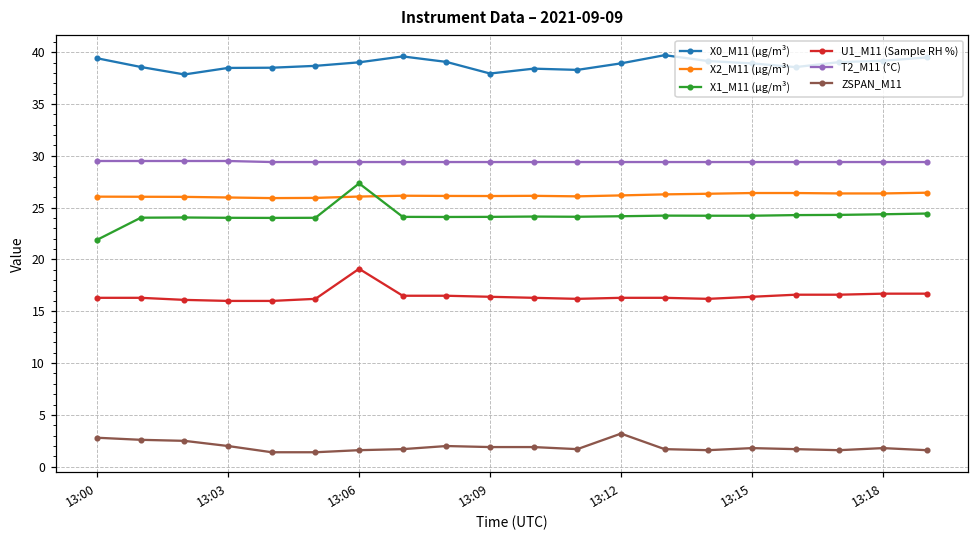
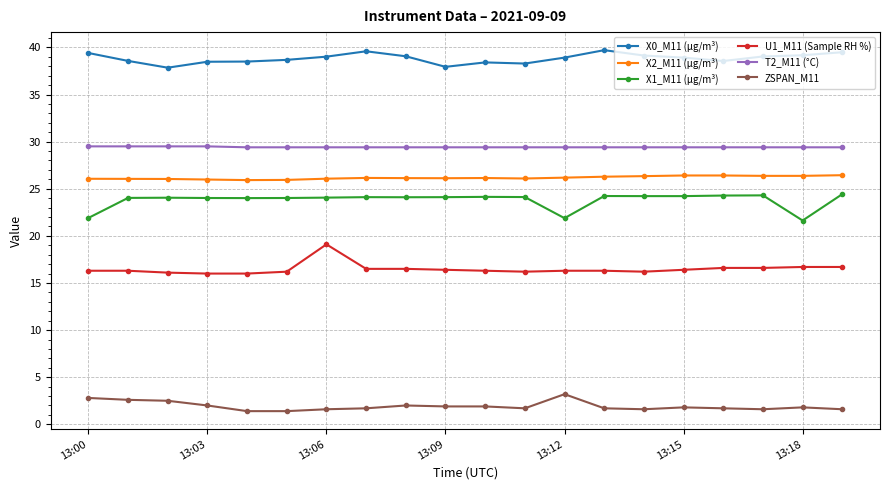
  {
    "X0_M11 (μg/m³)": {
      "13:00": 39,
      "13:03": 38,
      "13:06": 39,
      "13:09": 38,
      "13:12": 39
    },
    "X2_M11 (μg/m³)": {
      "13:00": 26,
      "13:03": 26,
      "13:06": 26,
      "13:09": 26,
      "13:12": 26,
      "13:15": 26,
      "13:18": 26
    },
    "X1_M11 (μg/m³)": {
      "13:00": 22,
      "13:03": 24,
-     "13:06": 27,
+     "13:06": 24,
      "13:09": 24,
-     "13:12": 24,
+     "13:12": 22,
      "13:15": 24,
-     "13:18": 24
+     "13:18": 22
    },
    "U1_M11 (Sample RH %)": {
      "13:00": 16,
      "13:03": 16,
      "13:06": 19,
      "13:09": 16,
      "13:12": 16,
      "13:15": 16,
      "13:18": 17
    },
    "T2_M11 (°C)": {
      "13:00": 30,
      "13:03": 30,
      "13:06": 29,
      "13:09": 29,
      "13:12": 29,
      "13:15": 29,
      "13:18": 29
    },
    "ZSPAN_M11": {
      "13:00": 3,
      "13:03": 2,
      "13:06": 2,
      "13:09": 2,
      "13:12": 3,
      "13:15": 2,
      "13:18": 2
    }
  }
